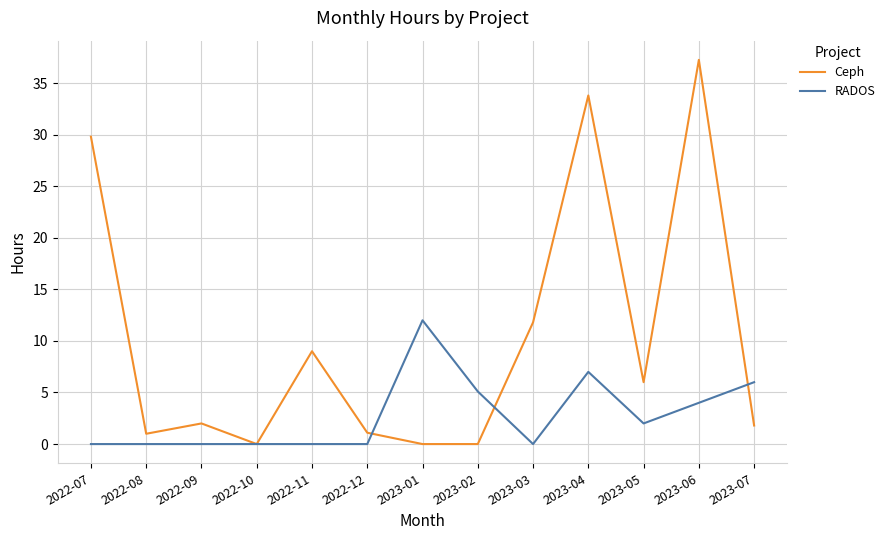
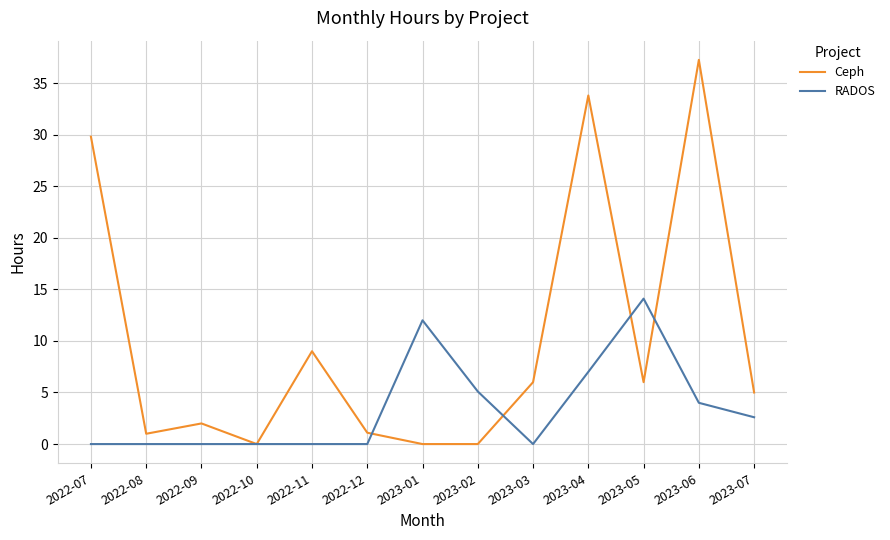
  {
    "Ceph": {
      "2022-07": 29.8,
      "2022-08": 1.0,
      "2022-09": 2.0,
      "2022-11": 9.0,
      "2022-12": 1.1,
      "2023-01": 0.0,
      "2023-02": 0.0,
-     "2023-03": 11.8,
+     "2023-03": 6.0,
      "2023-04": 33.8,
      "2023-05": 6.0,
      "2023-06": 37.3,
-     "2023-07": 1.8
+     "2023-07": 5.0
    },
    "RADOS": {
      "2022-07": 0.0,
      "2022-08": 0.0,
      "2022-09": 0.0,
      "2022-11": 0.0,
      "2022-12": 0.0,
      "2023-01": 12.0,
      "2023-02": 5.1,
      "2023-03": 0.0,
      "2023-04": 7.0,
-     "2023-05": 2.0,
+     "2023-05": 14.1,
      "2023-06": 4.0,
-     "2023-07": 6.0
+     "2023-07": 2.6
    }
  }
